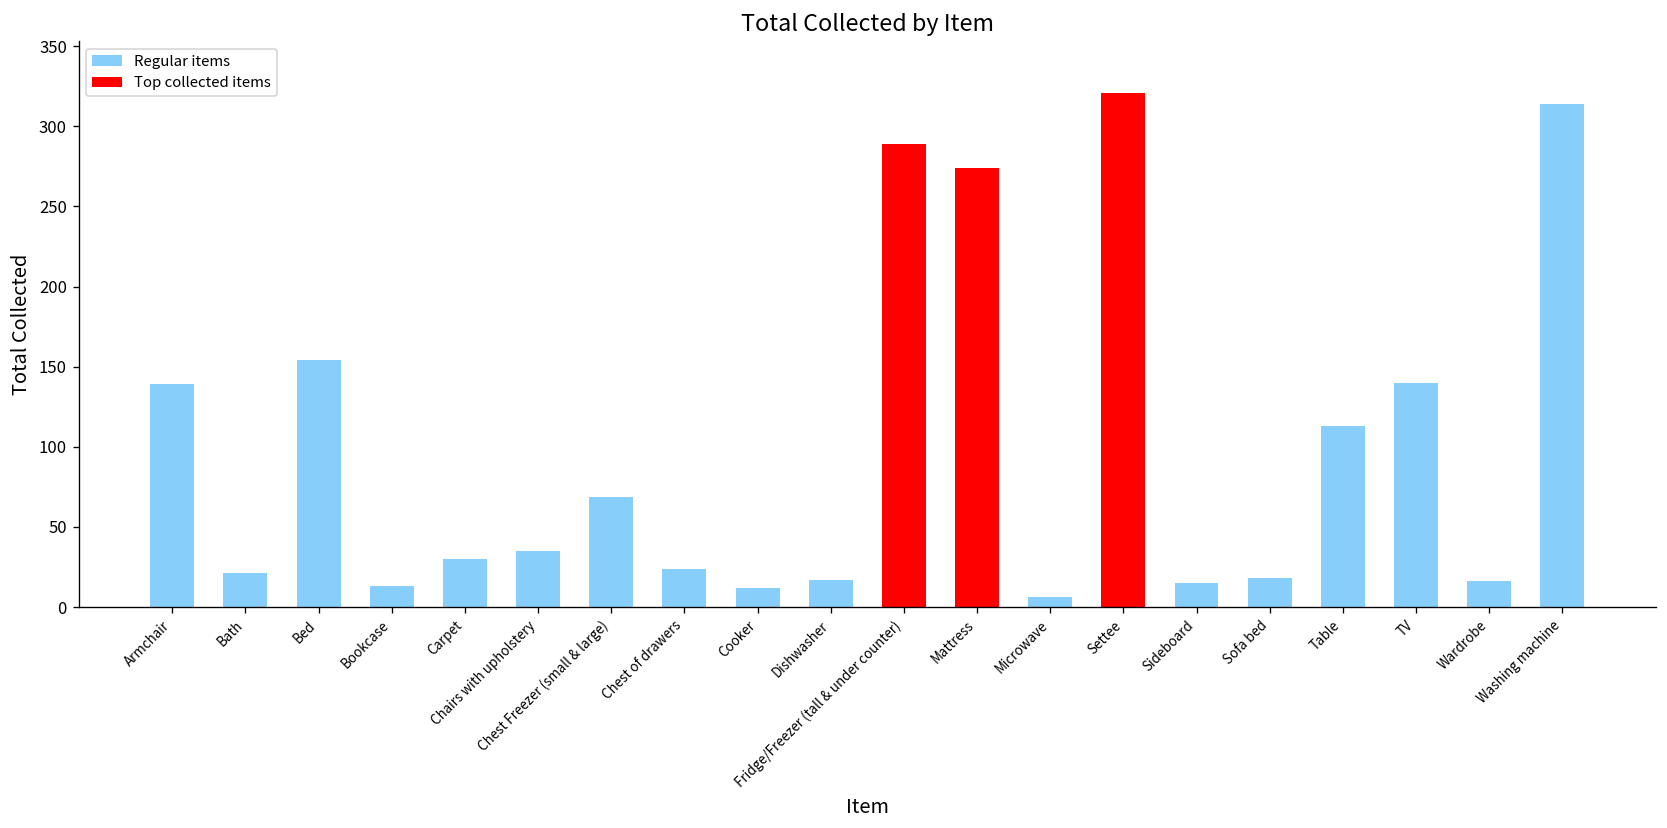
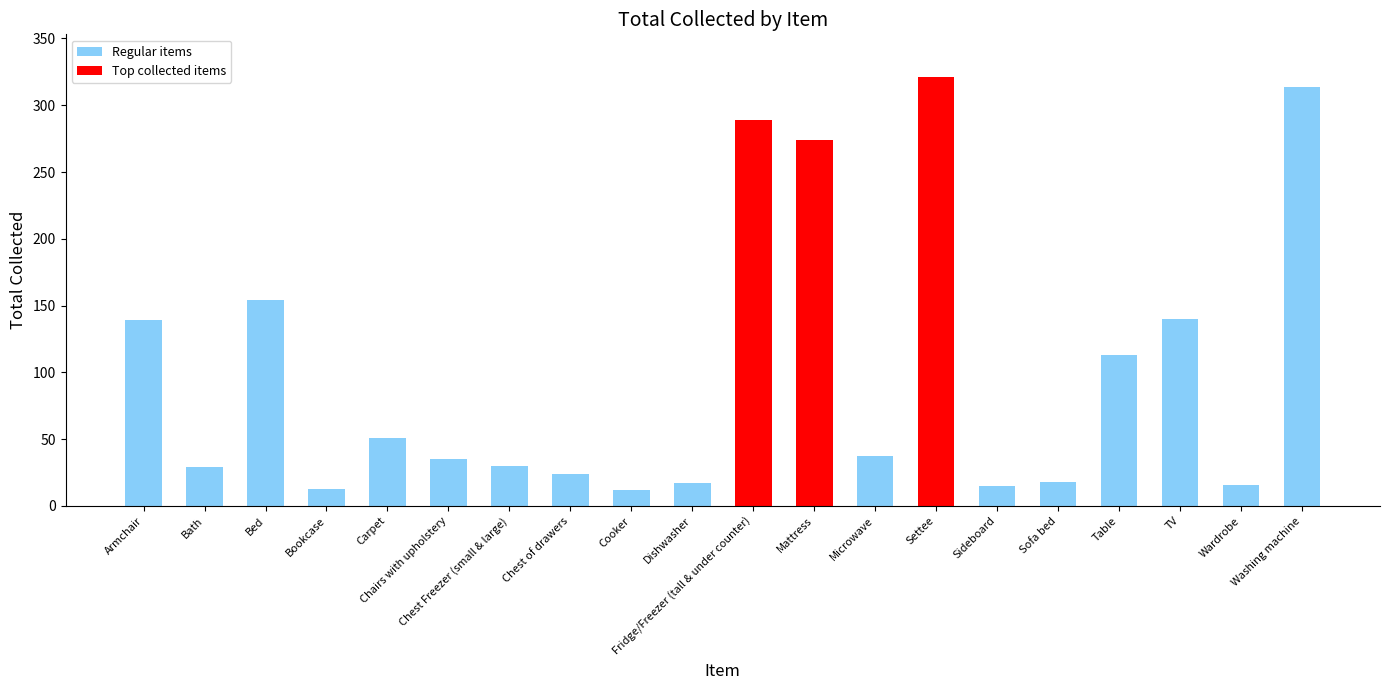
  {
    "Armchair": 139,
-   "Bath": 21,
+   "Bath": 29,
    "Bed": 154,
    "Bookcase": 13,
-   "Carpet": 30,
+   "Carpet": 51,
    "Chairs with upholstery": 35,
-   "Chest Freezer (small & large)": 69,
+   "Chest Freezer (small & large)": 30,
    "Chest of drawers": 24,
    "Cooker": 12,
    "Dishwasher": 17,
    "Fridge/Freezer (tall & under counter)": 289,
    "Mattress": 274,
-   "Microwave": 6,
+   "Microwave": 37,
    "Settee": 321,
    "Sideboard": 15,
    "Sofa bed": 18,
    "Table": 113,
    "TV": 140,
    "Wardrobe": 16,
    "Washing machine": 314
  }
